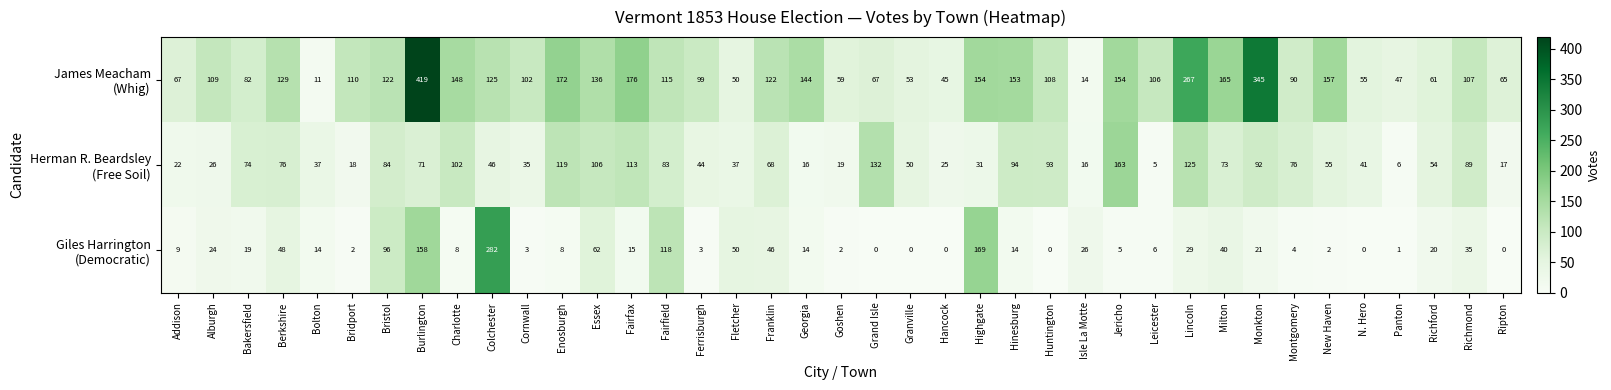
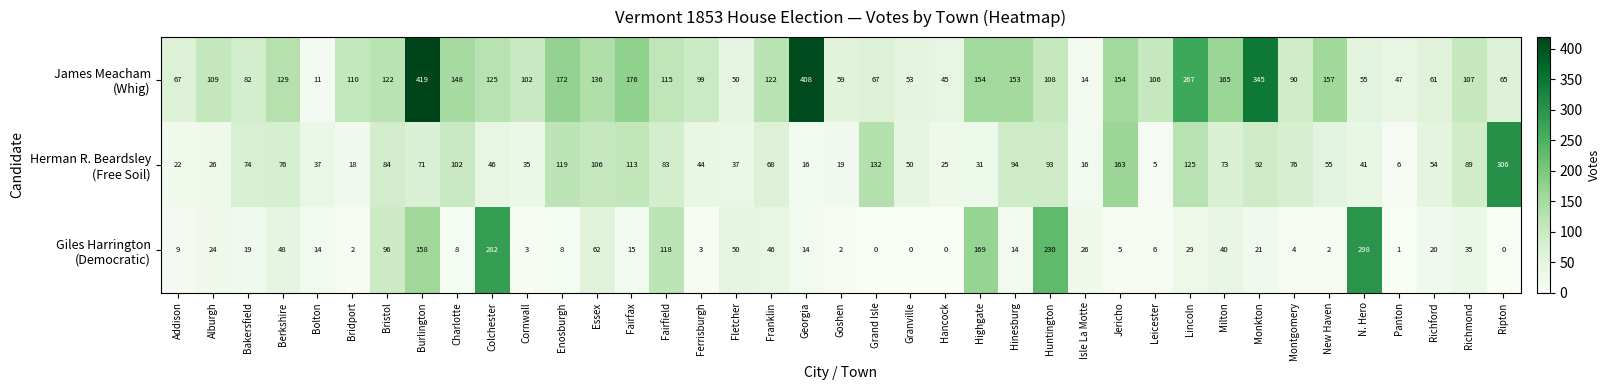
  {
    "James Meacham (Whig)": {
      "Addison": 67,
      "Alburgh": 109,
      "Bakersfield": 82,
      "Berkshire": 129,
      "Bolton": 11,
      "Bridport": 110,
      "Bristol": 122,
      "Burlington": 419,
      "Charlotte": 148,
      "Colchester": 125,
      "Cornwall": 102,
      "Enosburgh": 172,
      "Essex": 136,
      "Fairfax": 176,
      "Fairfield": 115,
      "Ferrisburgh": 99,
      "Fletcher": 50,
      "Franklin": 122,
-     "Georgia": 144,
+     "Georgia": 408,
      "Goshen": 59,
      "Grand Isle": 67,
      "Granville": 53,
      "Hancock": 45,
      "Highgate": 154,
      "Hinesburg": 153,
      "Huntington": 108,
      "Isle La Motte": 14,
      "Jericho": 154,
      "Leicester": 106,
      "Lincoln": 267,
      "Milton": 165,
      "Monkton": 345,
      "Montgomery": 90,
      "New Haven": 157,
      "N. Hero": 55,
      "Panton": 47,
      "Richford": 61,
      "Richmond": 107,
      "Ripton": 65
    },
    "Herman R. Beardsley (Free Soil)": {
      "Addison": 22,
      "Alburgh": 26,
      "Bakersfield": 74,
      "Berkshire": 76,
      "Bolton": 37,
      "Bridport": 18,
      "Bristol": 84,
      "Burlington": 71,
      "Charlotte": 102,
      "Colchester": 46,
      "Cornwall": 35,
      "Enosburgh": 119,
      "Essex": 106,
      "Fairfax": 113,
      "Fairfield": 83,
      "Ferrisburgh": 44,
      "Fletcher": 37,
      "Franklin": 68,
      "Georgia": 16,
      "Goshen": 19,
      "Grand Isle": 132,
      "Granville": 50,
      "Hancock": 25,
      "Highgate": 31,
      "Hinesburg": 94,
      "Huntington": 93,
      "Isle La Motte": 16,
      "Jericho": 163,
      "Leicester": 5,
      "Lincoln": 125,
      "Milton": 73,
      "Monkton": 92,
      "Montgomery": 76,
      "New Haven": 55,
      "N. Hero": 41,
      "Panton": 6,
      "Richford": 54,
      "Richmond": 89,
-     "Ripton": 17
+     "Ripton": 306
    },
    "Giles Harrington (Democratic)": {
      "Addison": 9,
      "Alburgh": 24,
      "Bakersfield": 19,
      "Berkshire": 48,
      "Bolton": 14,
      "Bridport": 2,
      "Bristol": 96,
      "Burlington": 158,
      "Charlotte": 8,
      "Colchester": 282,
      "Cornwall": 3,
      "Enosburgh": 8,
      "Essex": 62,
      "Fairfax": 15,
      "Fairfield": 118,
      "Ferrisburgh": 3,
      "Fletcher": 50,
      "Franklin": 46,
      "Georgia": 14,
      "Goshen": 2,
      "Grand Isle": 0,
      "Granville": 0,
      "Hancock": 0,
      "Highgate": 169,
      "Hinesburg": 14,
-     "Huntington": 0,
+     "Huntington": 230,
      "Isle La Motte": 26,
      "Jericho": 5,
      "Leicester": 6,
      "Lincoln": 29,
      "Milton": 40,
      "Monkton": 21,
      "Montgomery": 4,
      "New Haven": 2,
-     "N. Hero": 0,
+     "N. Hero": 298,
      "Panton": 1,
      "Richford": 20,
      "Richmond": 35,
      "Ripton": 0
    }
  }
